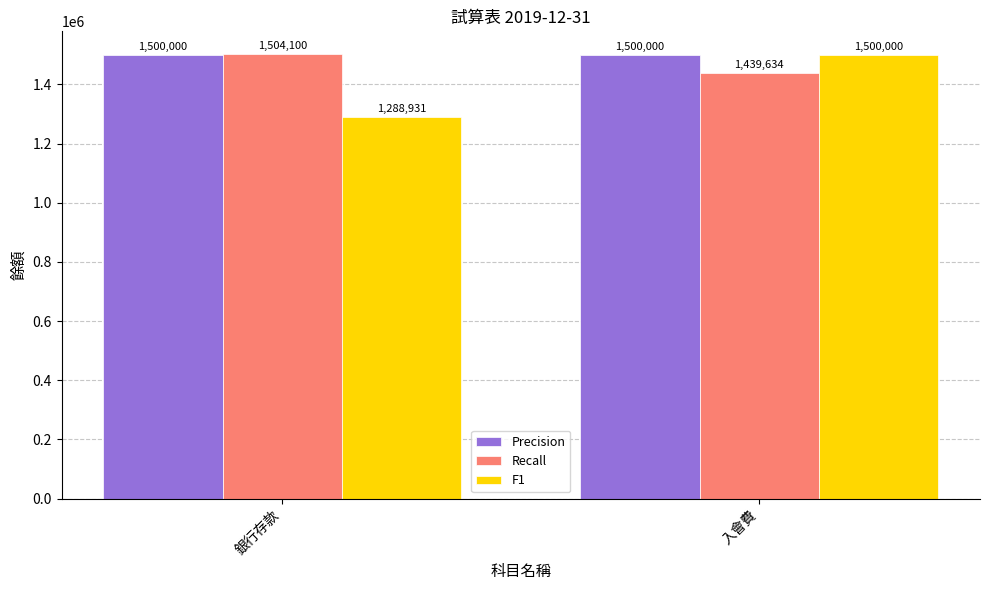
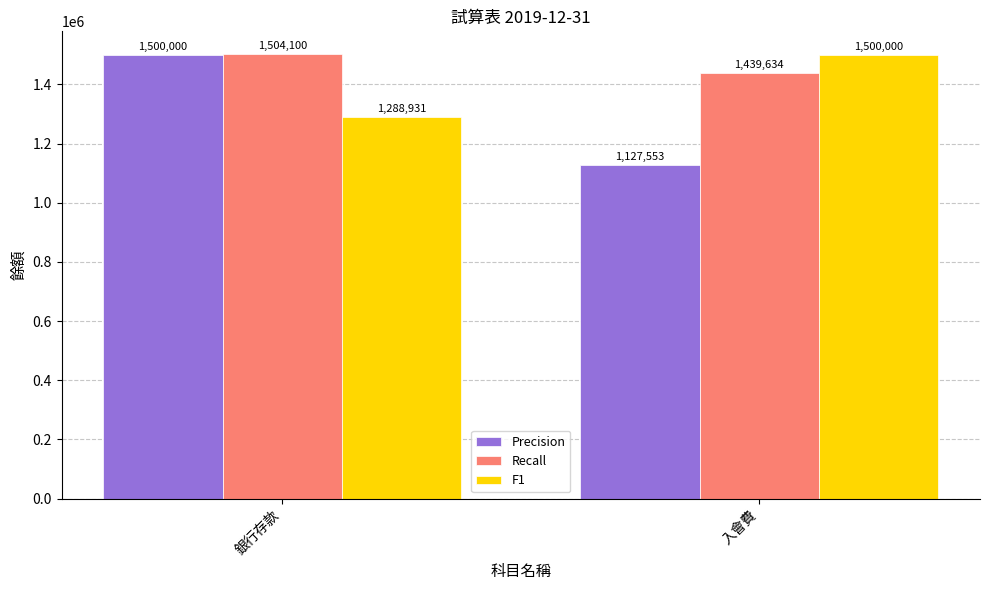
  {
    "Precision": {
      "銀行存款": "1,500,000",
-     "入會費": "1,500,000"
+     "入會費": "1,127,553"
    },
    "Recall": {
      "銀行存款": "1,504,100",
      "入會費": "1,439,634"
    },
    "F1": {
      "銀行存款": "1,288,931",
      "入會費": "1,500,000"
    }
  }
